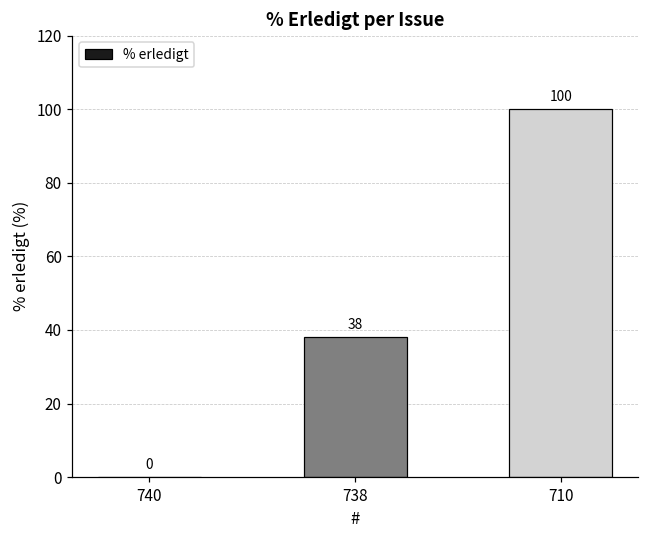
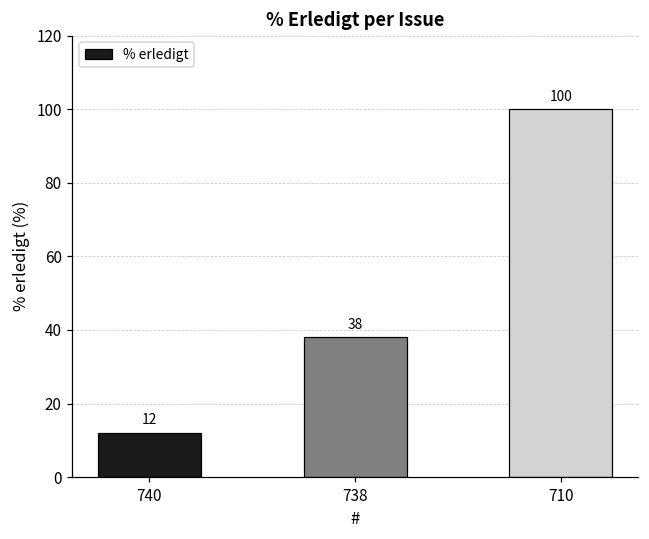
  {
-   "740": 0,
+   "740": 12,
    "738": 38,
    "710": 100
  }
